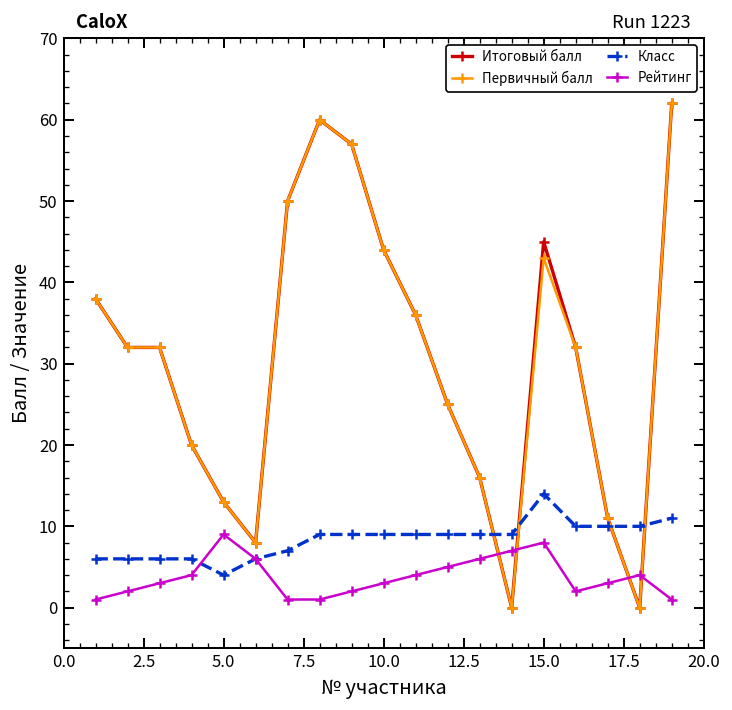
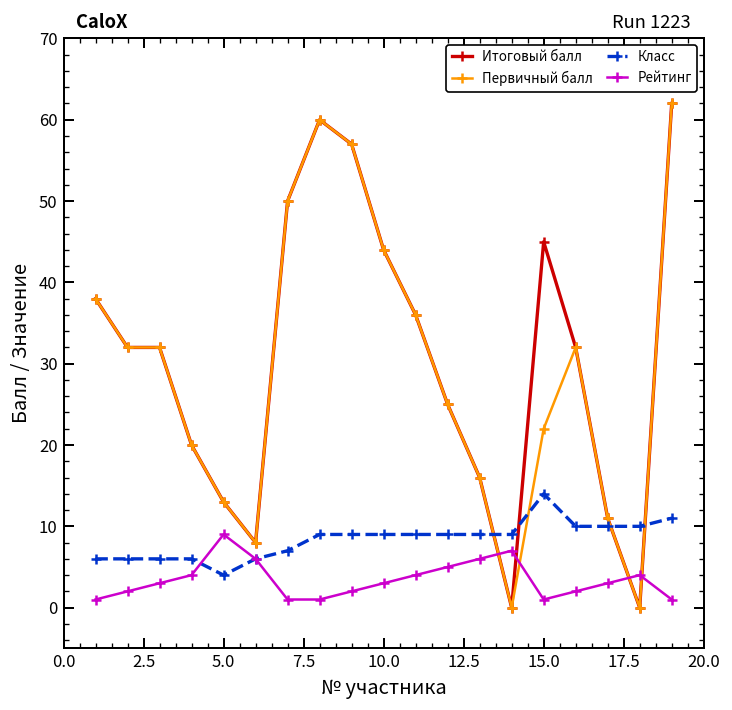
  {
    "Итоговый балл": {
      "15.0": 45
    },
    "Первичный балл": {
-     "15.0": 43
+     "15.0": 22
    },
    "Класс": {
      "5.0": 4,
      "10.0": 9,
      "15.0": 14
    },
    "Рейтинг": {
      "5.0": 9,
      "10.0": 3,
-     "15.0": 8
+     "15.0": 1
    }
  }
